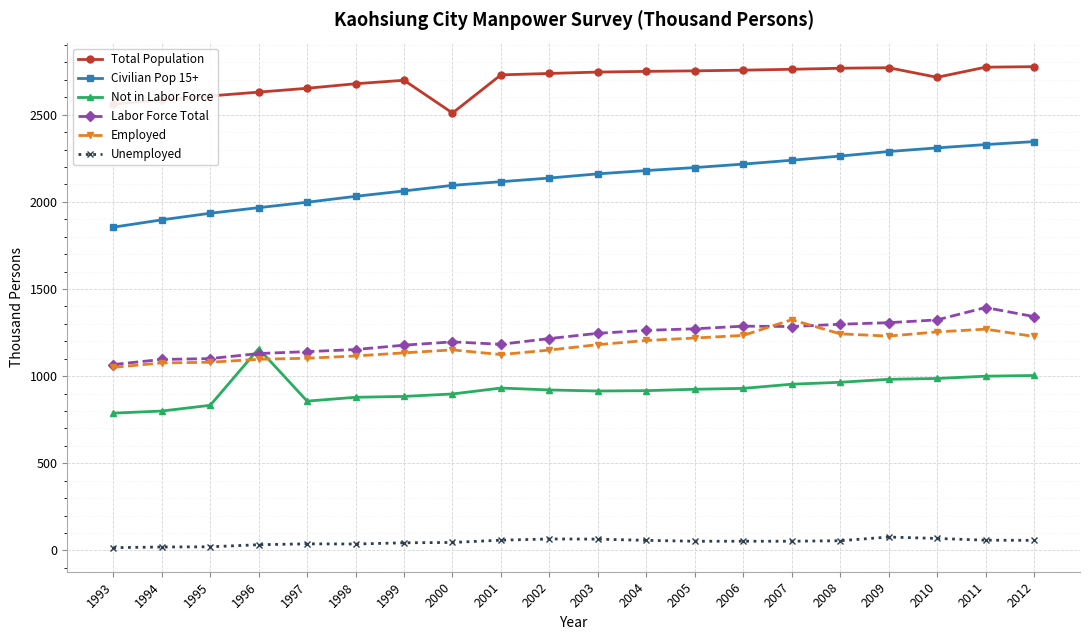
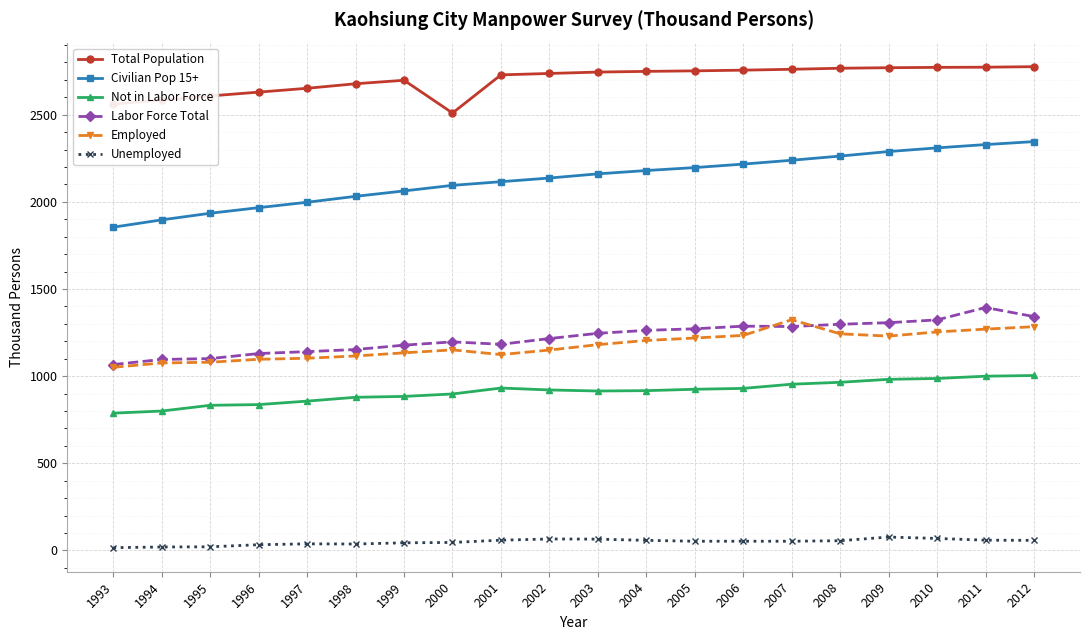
  {
    "Total Population": {
      "1996": 2630,
      "1997": 2650,
      "1998": 2680,
      "1999": 2700,
      "2000": 2510,
      "2001": 2730,
      "2002": 2740,
      "2003": 2750,
      "2004": 2750,
      "2005": 2750,
      "2006": 2760,
      "2007": 2760,
      "2008": 2770,
      "2009": 2770,
-     "2010": 2720,
+     "2010": 2770,
      "2011": 2770,
      "2012": 2780
    },
    "Civilian Pop 15+": {
      "1993": 1860,
      "1994": 1900,
      "1995": 1940,
      "1996": 1970,
      "1997": 2000,
      "1998": 2030,
      "1999": 2060,
      "2000": 2100,
      "2001": 2120,
      "2002": 2140,
      "2003": 2160,
      "2004": 2180,
      "2005": 2200,
      "2006": 2220,
      "2007": 2240,
      "2008": 2260,
      "2009": 2290,
      "2010": 2310,
      "2011": 2330,
      "2012": 2350
    },
    "Not in Labor Force": {
      "1993": 790,
      "1994": 800,
      "1995": 830,
-     "1996": 1160,
+     "1996": 840,
      "1997": 860,
      "1998": 880,
      "1999": 880,
      "2000": 900,
      "2001": 930,
      "2002": 920,
      "2003": 920,
      "2004": 920,
      "2005": 930,
      "2006": 930,
      "2007": 950,
      "2008": 970,
      "2009": 980,
      "2010": 990,
      "2011": 1000,
      "2012": 1000
    },
    "Labor Force Total": {
      "1993": 1070,
      "1994": 1100,
      "1995": 1100,
      "1996": 1130,
      "1997": 1140,
      "1998": 1150,
      "1999": 1180,
      "2000": 1200,
      "2001": 1180,
      "2002": 1220,
      "2003": 1250,
      "2004": 1260,
      "2005": 1270,
      "2006": 1290,
      "2007": 1290,
      "2008": 1300,
      "2009": 1310,
      "2010": 1320,
      "2011": 1390,
      "2012": 1340
    },
    "Employed": {
      "1993": 1050,
      "1994": 1080,
      "1995": 1080,
      "1996": 1100,
      "1997": 1100,
      "1998": 1120,
      "1999": 1130,
      "2000": 1150,
      "2001": 1120,
      "2002": 1150,
      "2003": 1180,
      "2004": 1210,
      "2005": 1220,
      "2006": 1230,
      "2007": 1320,
      "2008": 1240,
      "2009": 1230,
      "2010": 1250,
      "2011": 1270,
-     "2012": 1230
+     "2012": 1280
    },
    "Unemployed": {
      "1993": 20,
      "1994": 20,
      "1995": 20,
      "1996": 30,
      "1997": 40,
      "1998": 40,
      "1999": 40,
      "2000": 50,
      "2001": 60,
      "2002": 70,
      "2003": 70,
      "2004": 60,
      "2005": 50,
      "2006": 50,
      "2007": 50,
      "2008": 60,
      "2009": 80,
      "2010": 70,
      "2011": 60,
      "2012": 60
    }
  }
